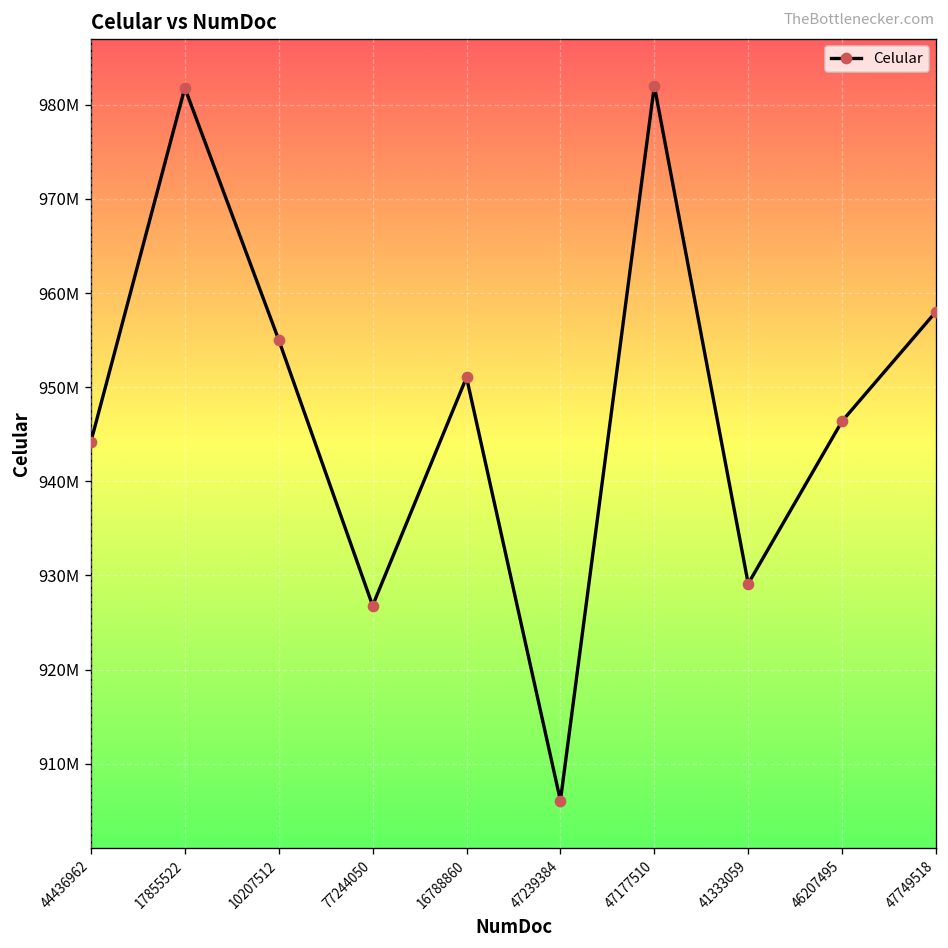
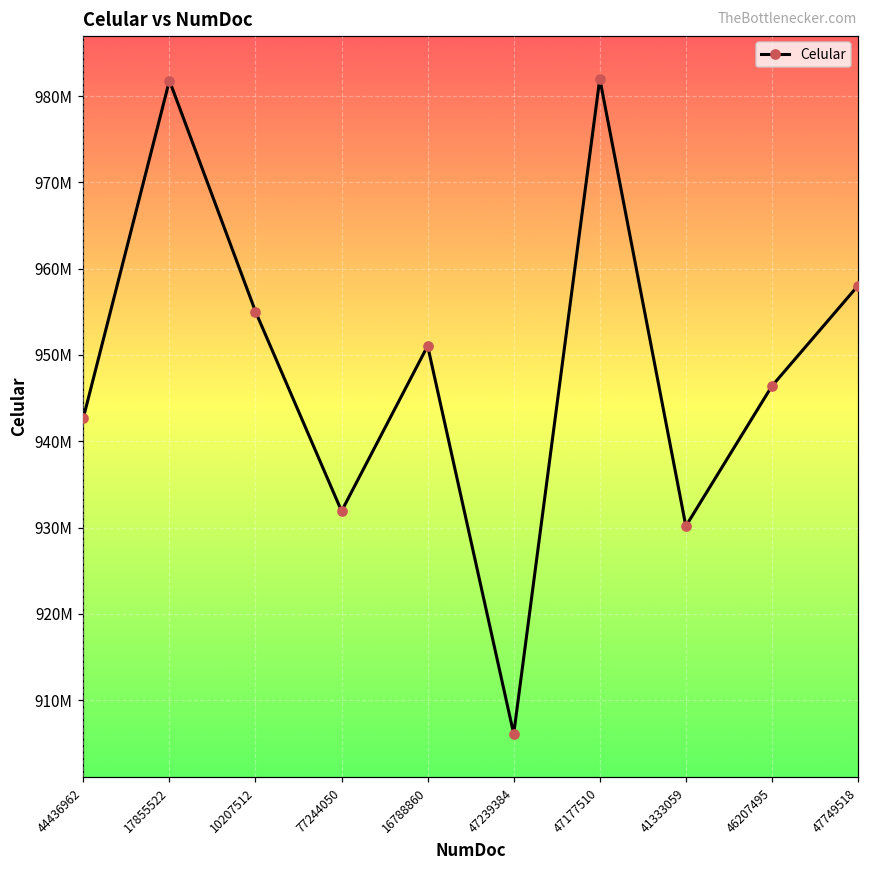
  {
-   "44436962": 944000000,
+   "44436962": 943000000,
    "17855522": 982000000,
    "10207512": 955000000,
-   "77244050": 927000000,
+   "77244050": 932000000,
    "16788860": 951000000,
    "47239384": 906000000,
    "47177510": 982000000,
-   "41333059": 929000000,
+   "41333059": 930000000,
    "46207495": 946000000,
    "47749518": 958000000
  }
